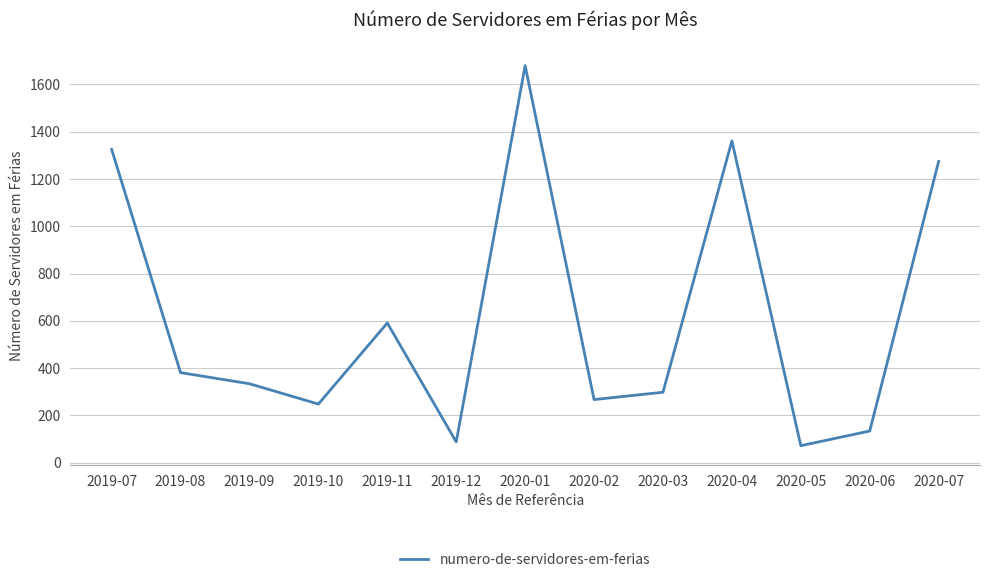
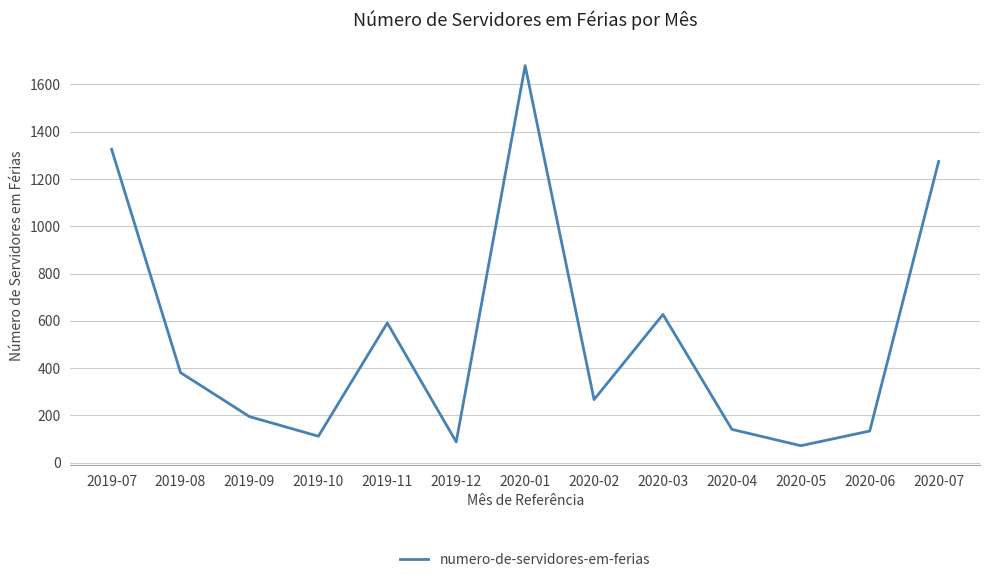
  {
    "2019-07": 1330,
    "2019-08": 380,
-   "2019-09": 330,
-   "2019-10": 250,
+   "2019-09": 200,
+   "2019-10": 110,
    "2019-11": 590,
    "2019-12": 90,
    "2020-01": 1680,
    "2020-02": 270,
-   "2020-03": 300,
-   "2020-04": 1360,
+   "2020-03": 630,
+   "2020-04": 140,
    "2020-05": 70,
    "2020-06": 130,
    "2020-07": 1270
  }
